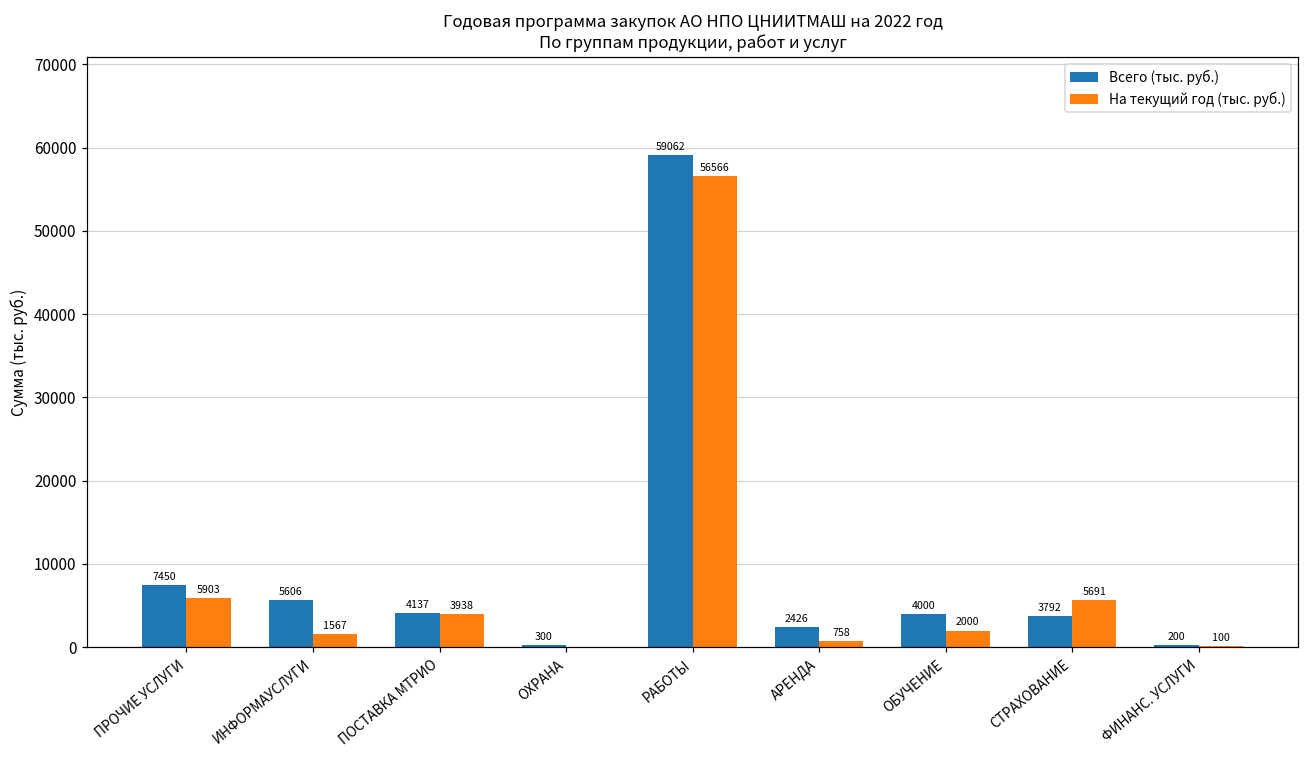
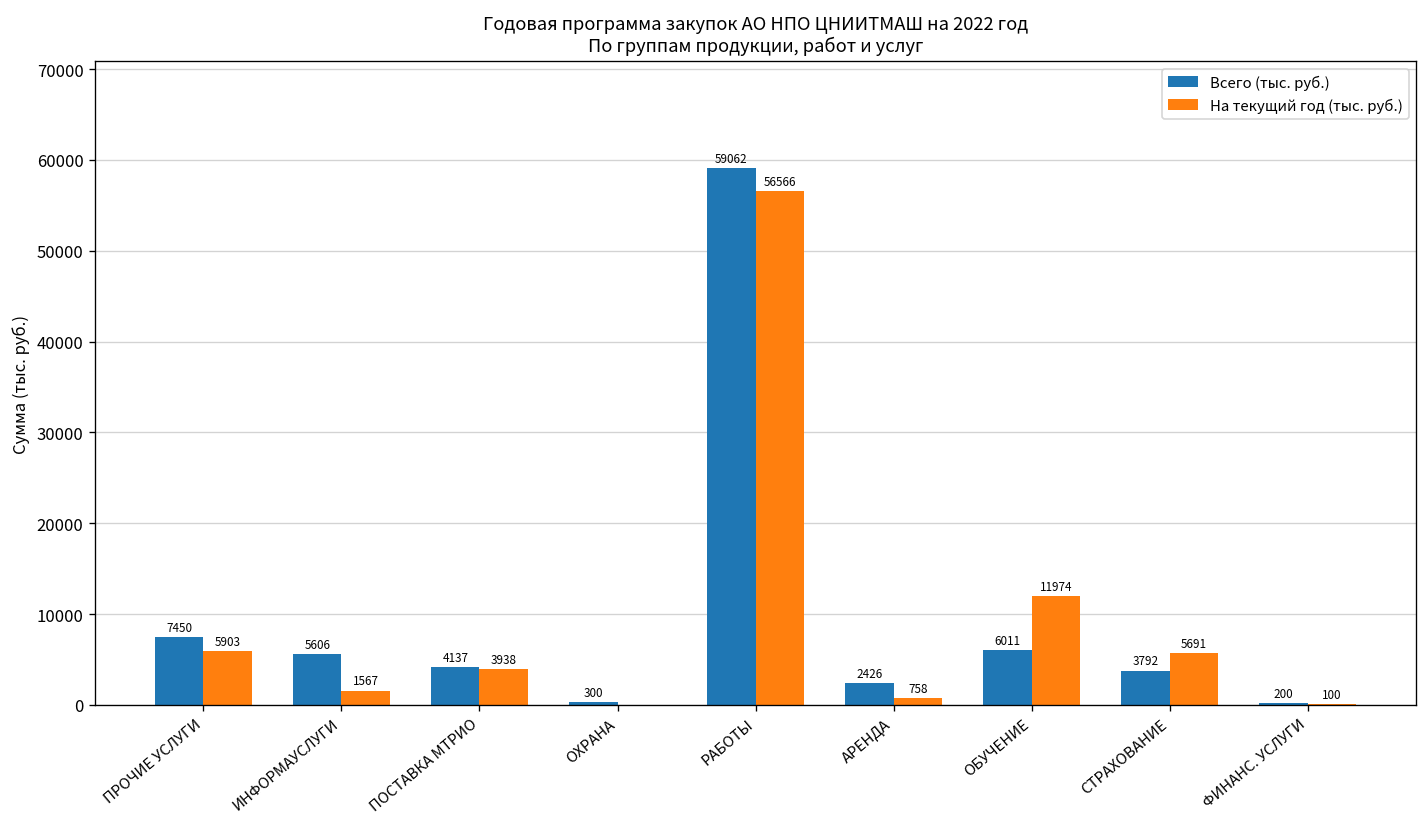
  {
    "Всего (тыс. руб.)": {
      "ПРОЧИЕ УСЛУГИ": 7450,
      "ИНФОРМАУСЛУГИ": 5606,
      "ПОСТАВКА МТРИО": 4137,
      "ОХРАНА": 300,
      "РАБОТЫ": 59062,
      "АРЕНДА": 2426,
-     "ОБУЧЕНИЕ": 4000,
+     "ОБУЧЕНИЕ": 6011,
      "СТРАХОВАНИЕ": 3792,
      "ФИНАНС. УСЛУГИ": 200
    },
    "На текущий год (тыс. руб.)": {
      "ПРОЧИЕ УСЛУГИ": 5903,
      "ИНФОРМАУСЛУГИ": 1567,
      "ПОСТАВКА МТРИО": 3938,
      "РАБОТЫ": 56566,
      "АРЕНДА": 758,
-     "ОБУЧЕНИЕ": 2000,
+     "ОБУЧЕНИЕ": 11974,
      "СТРАХОВАНИЕ": 5691,
      "ФИНАНС. УСЛУГИ": 100
    }
  }
